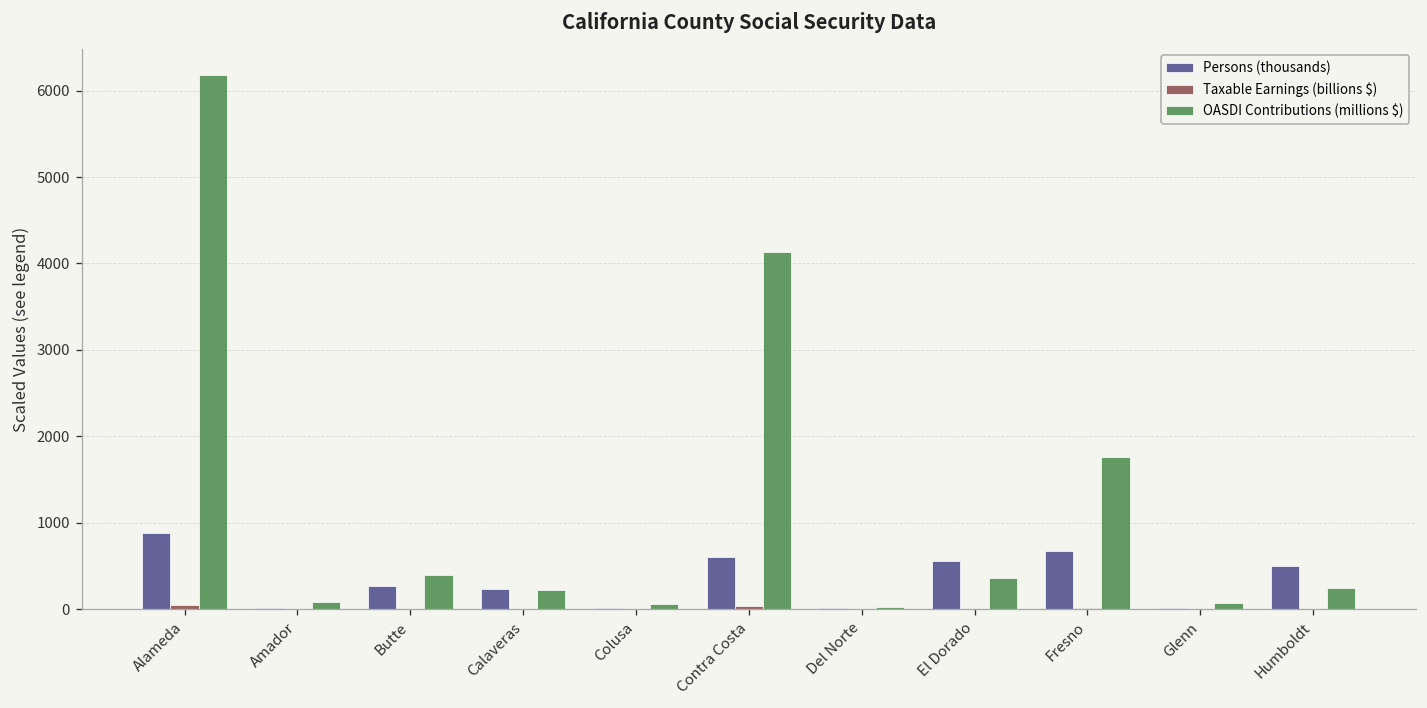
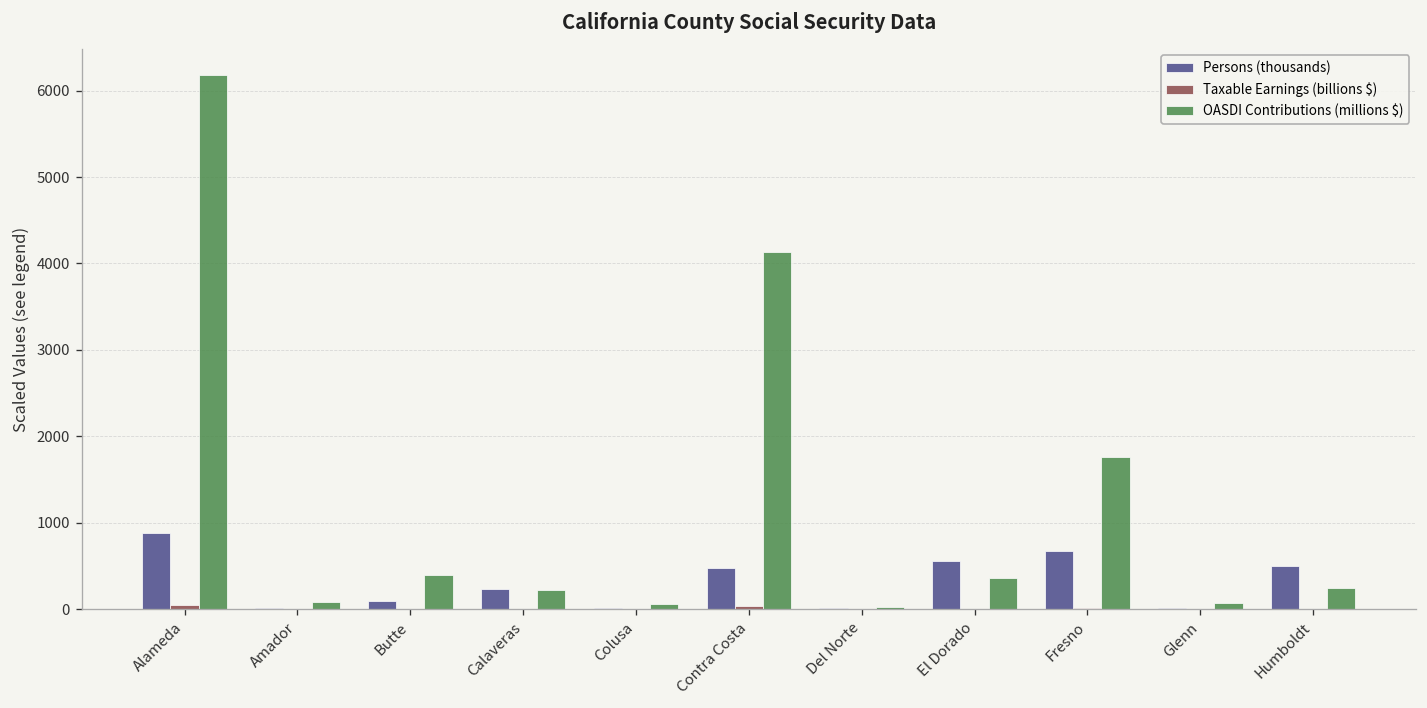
  {
    "Persons (thousands)": {
      "Alameda": 900,
-     "Butte": 300,
+     "Butte": 100,
      "Calaveras": 200,
-     "Contra Costa": 600,
+     "Contra Costa": 500,
      "El Dorado": 600,
      "Fresno": 700,
      "Humboldt": 500
    },
    "Taxable Earnings (billions $)": {
      "Alameda": 0
    },
    "OASDI Contributions (millions $)": {
      "Alameda": 6200,
      "Amador": 100,
      "Butte": 400,
      "Calaveras": 200,
      "Colusa": 100,
      "Contra Costa": 4100,
      "El Dorado": 400,
      "Fresno": 1800,
      "Glenn": 100,
      "Humboldt": 200
    }
  }
